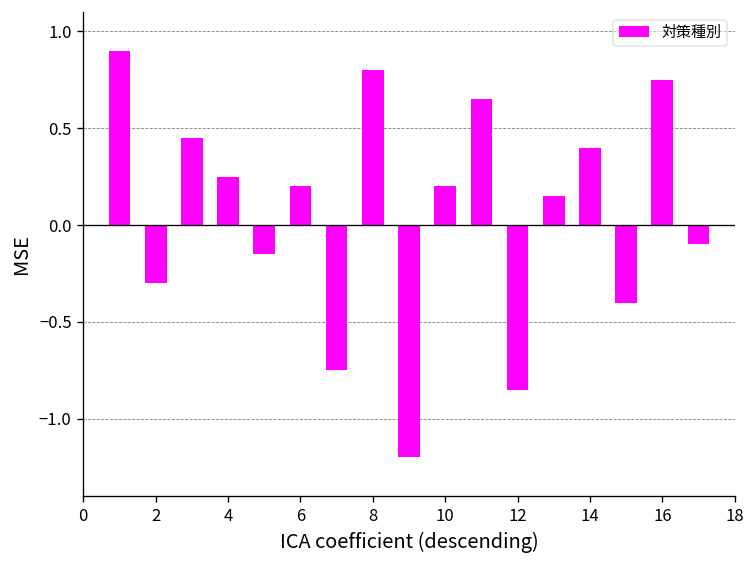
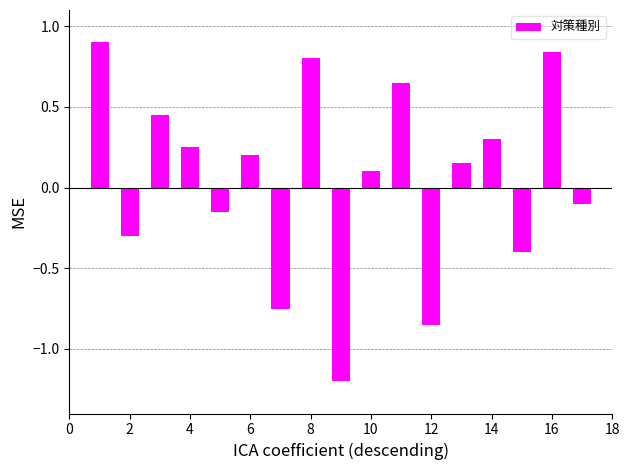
  {
    "2": -0.30,
    "4": 0.25,
    "6": 0.20,
    "8": 0.80,
-   "10": 0.2,
+   "10": 0.1,
    "12": -0.85,
-   "14": 0.4,
-   "16": 0.75
+   "14": 0.3,
+   "16": 0.84
  }
